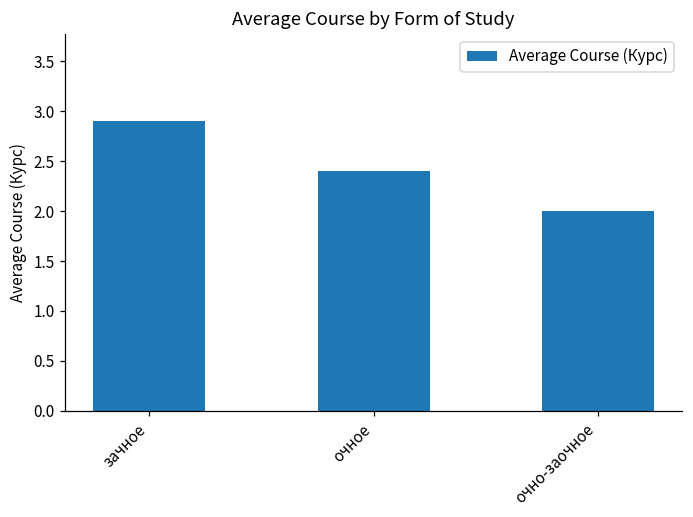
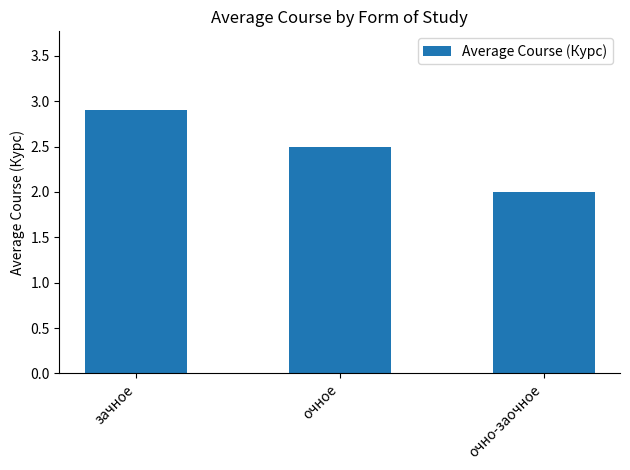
  {
    "зачное": 2.9,
-   "очное": 2.4,
+   "очное": 2.5,
    "очно-заочное": 2.0
  }
